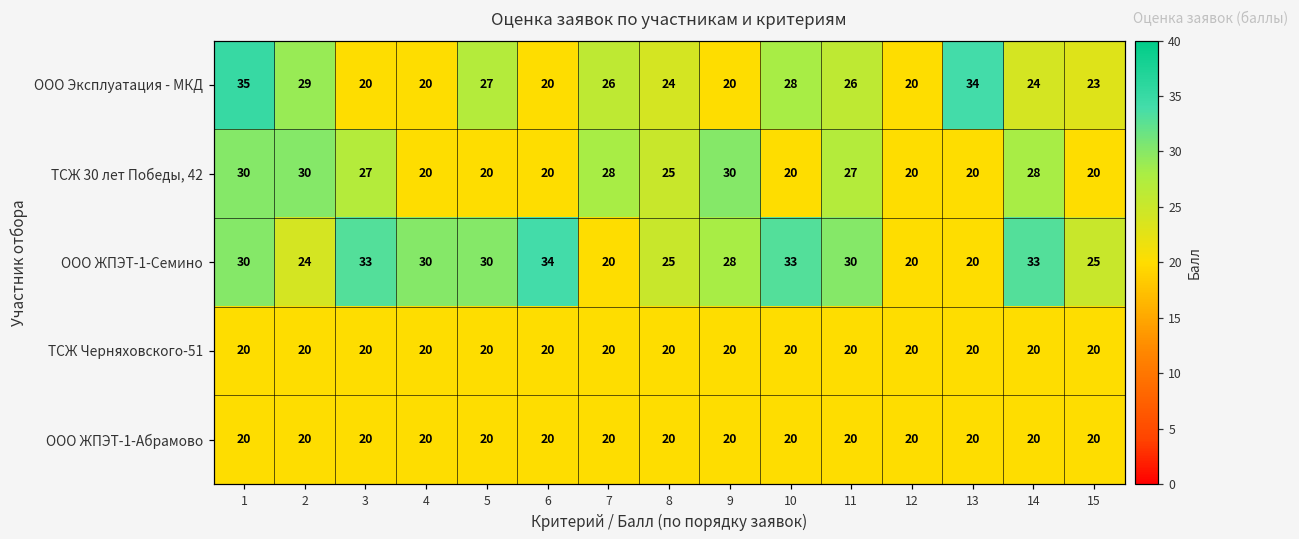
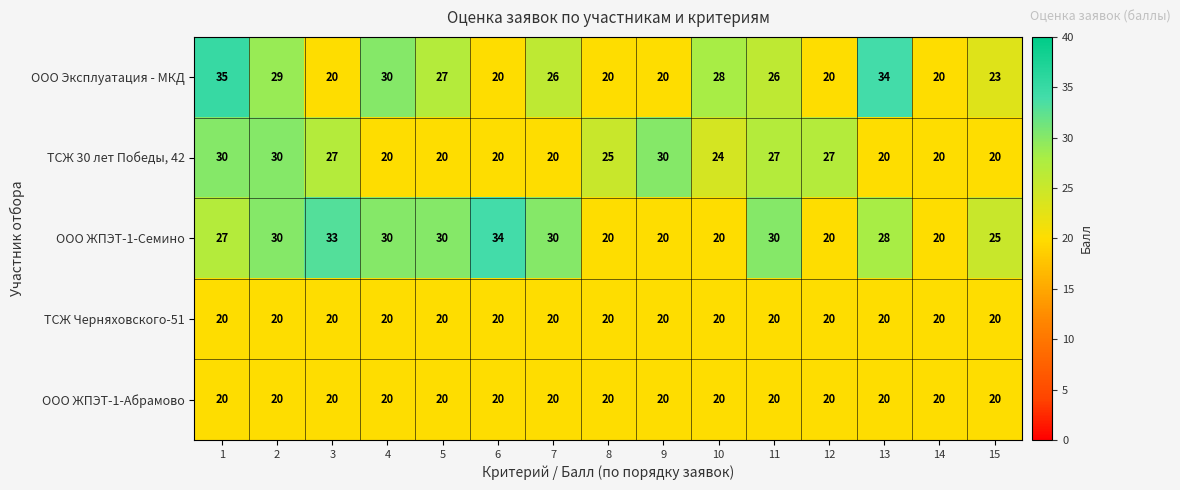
  {
    "ООО Эксплуатация - МКД": {
      "1": 35,
      "2": 29,
      "3": 20,
-     "4": 20,
+     "4": 30,
      "5": 27,
      "6": 20,
      "7": 26,
-     "8": 24,
+     "8": 20,
      "9": 20,
      "10": 28,
      "11": 26,
      "12": 20,
      "13": 34,
-     "14": 24,
+     "14": 20,
      "15": 23
    },
    "ТСЖ 30 лет Победы, 42": {
      "1": 30,
      "2": 30,
      "3": 27,
      "4": 20,
      "5": 20,
      "6": 20,
-     "7": 28,
+     "7": 20,
      "8": 25,
      "9": 30,
-     "10": 20,
+     "10": 24,
      "11": 27,
-     "12": 20,
+     "12": 27,
      "13": 20,
-     "14": 28,
+     "14": 20,
      "15": 20
    },
    "ООО ЖПЭТ-1-Семино": {
-     "1": 30,
-     "2": 24,
+     "1": 27,
+     "2": 30,
      "3": 33,
      "4": 30,
      "5": 30,
      "6": 34,
-     "7": 20,
-     "8": 25,
-     "9": 28,
-     "10": 33,
+     "7": 30,
+     "8": 20,
+     "9": 20,
+     "10": 20,
      "11": 30,
      "12": 20,
-     "13": 20,
-     "14": 33,
+     "13": 28,
+     "14": 20,
      "15": 25
    },
    "ТСЖ Черняховского-51": {
      "1": 20,
      "2": 20,
      "3": 20,
      "4": 20,
      "5": 20,
      "6": 20,
      "7": 20,
      "8": 20,
      "9": 20,
      "10": 20,
      "11": 20,
      "12": 20,
      "13": 20,
      "14": 20,
      "15": 20
    },
    "ООО ЖПЭТ-1-Абрамово": {
      "1": 20,
      "2": 20,
      "3": 20,
      "4": 20,
      "5": 20,
      "6": 20,
      "7": 20,
      "8": 20,
      "9": 20,
      "10": 20,
      "11": 20,
      "12": 20,
      "13": 20,
      "14": 20,
      "15": 20
    }
  }
